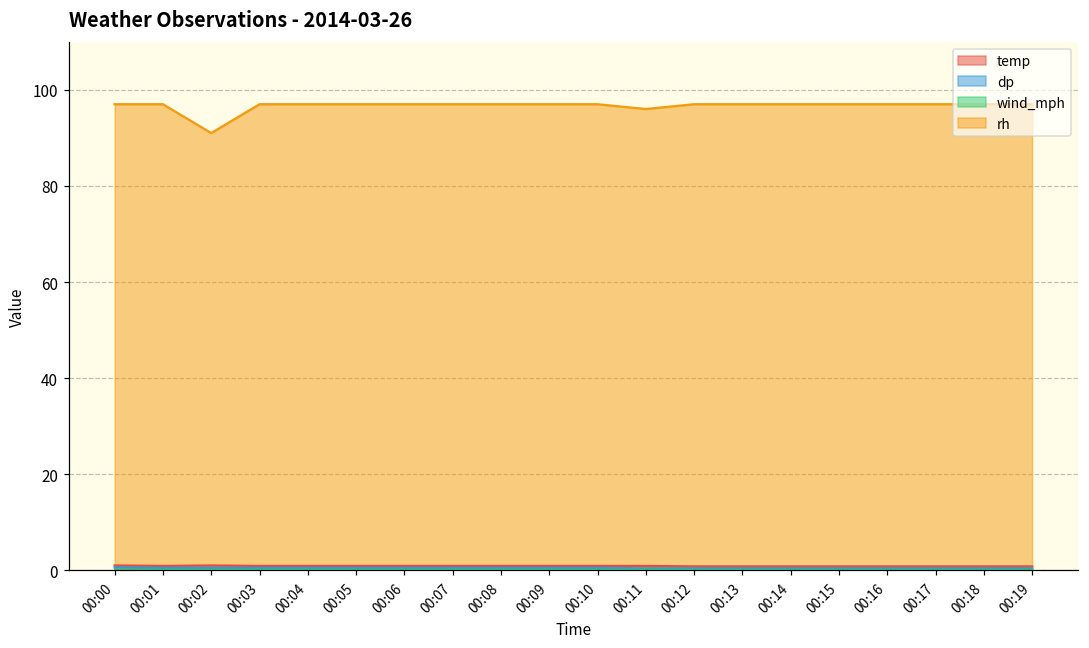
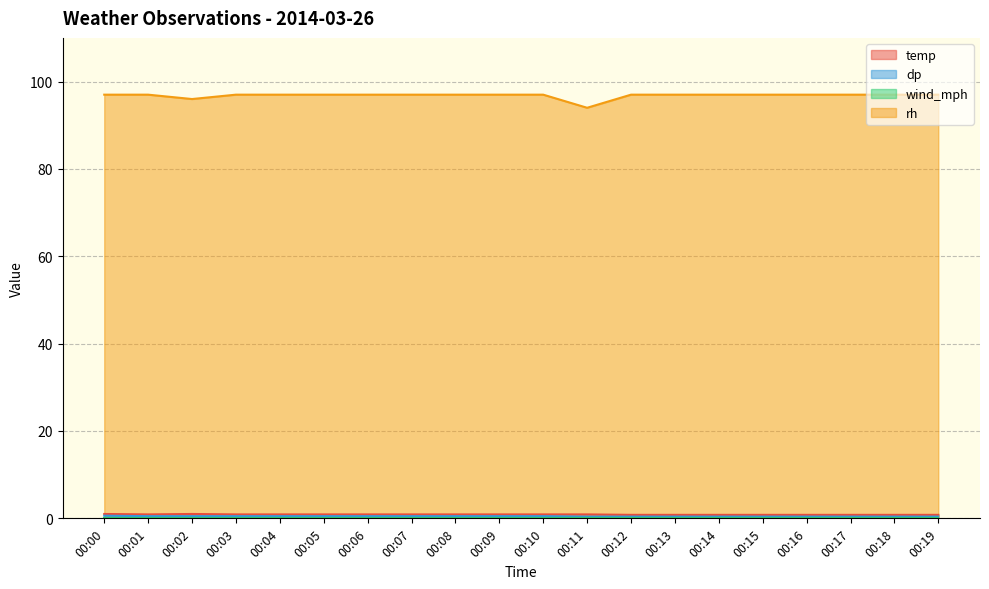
  {
    "wind_mph": {
      "00:00": 0
    },
    "rh": {
      "00:00": 97,
      "00:01": 97,
-     "00:02": 91,
+     "00:02": 96,
      "00:03": 97,
      "00:04": 97,
      "00:05": 97,
      "00:06": 97,
      "00:07": 97,
      "00:08": 97,
      "00:09": 97,
      "00:10": 97,
-     "00:11": 96,
+     "00:11": 94,
      "00:12": 97,
      "00:13": 97,
      "00:14": 97,
      "00:15": 97,
      "00:16": 97,
      "00:17": 97
    }
  }
